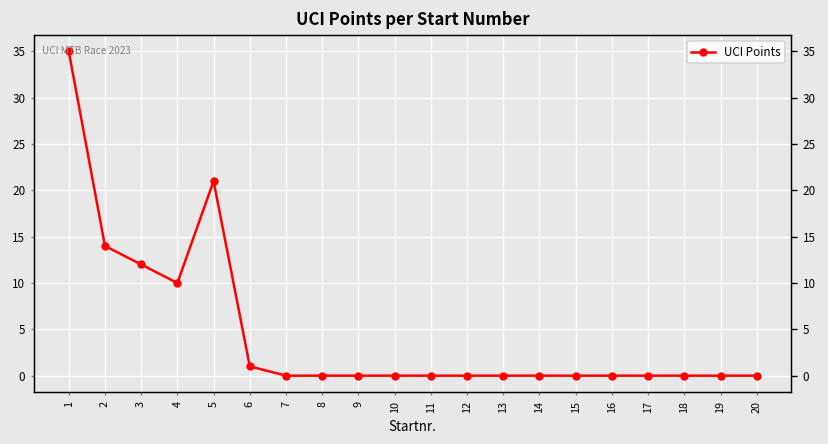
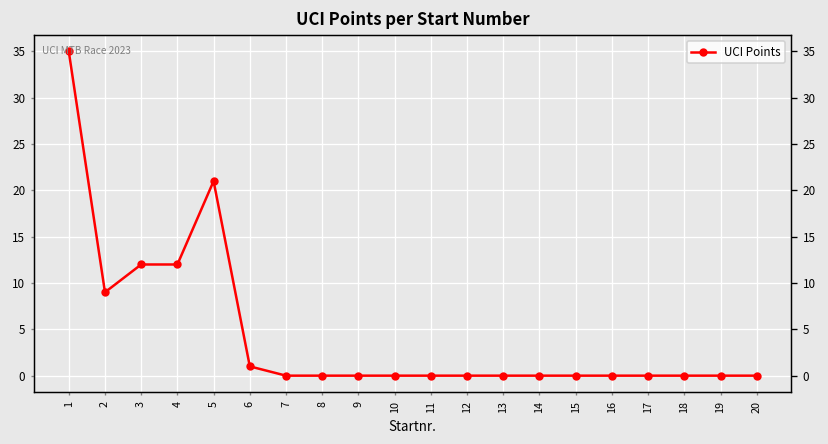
  {
-   "2": 14,
+   "2": 9,
    "3": 12,
-   "4": 10,
+   "4": 12,
    "5": 21,
    "6": 1,
    "7": 0,
    "8": 0,
    "9": 0,
    "10": 0,
    "11": 0,
    "12": 0,
    "13": 0,
    "14": 0,
    "15": 0,
    "16": 0,
    "17": 0,
    "18": 0,
    "19": 0,
    "20": 0
  }
